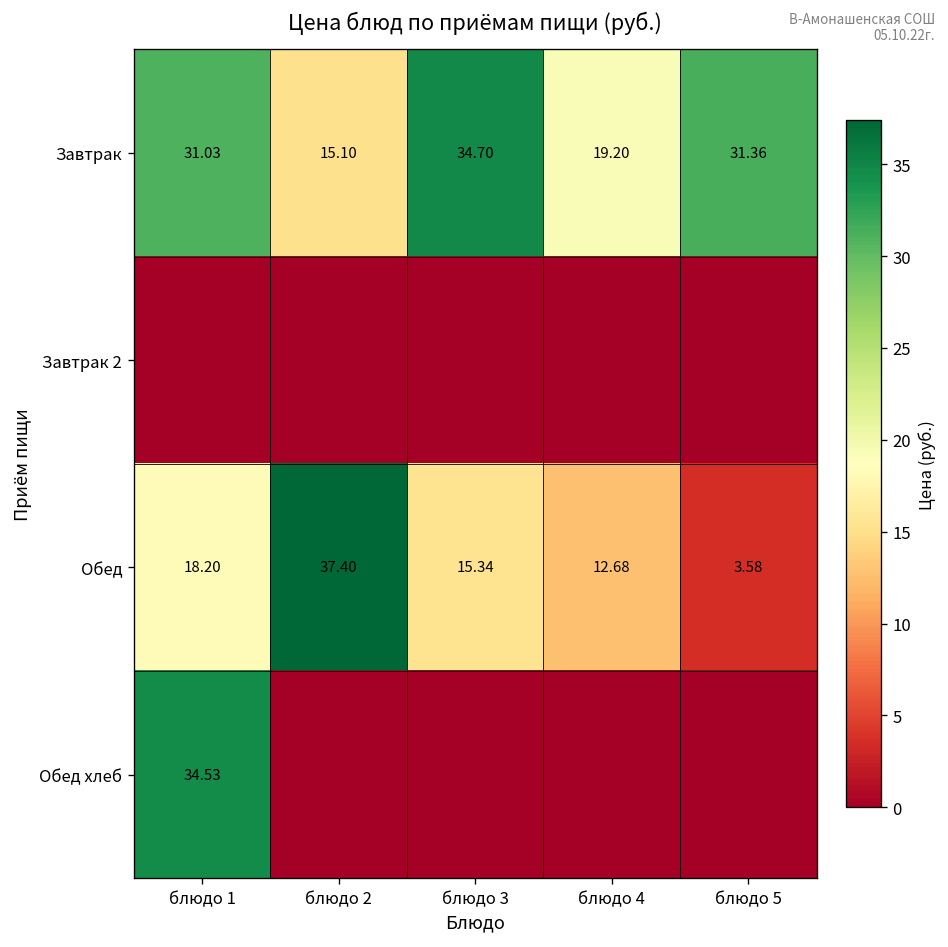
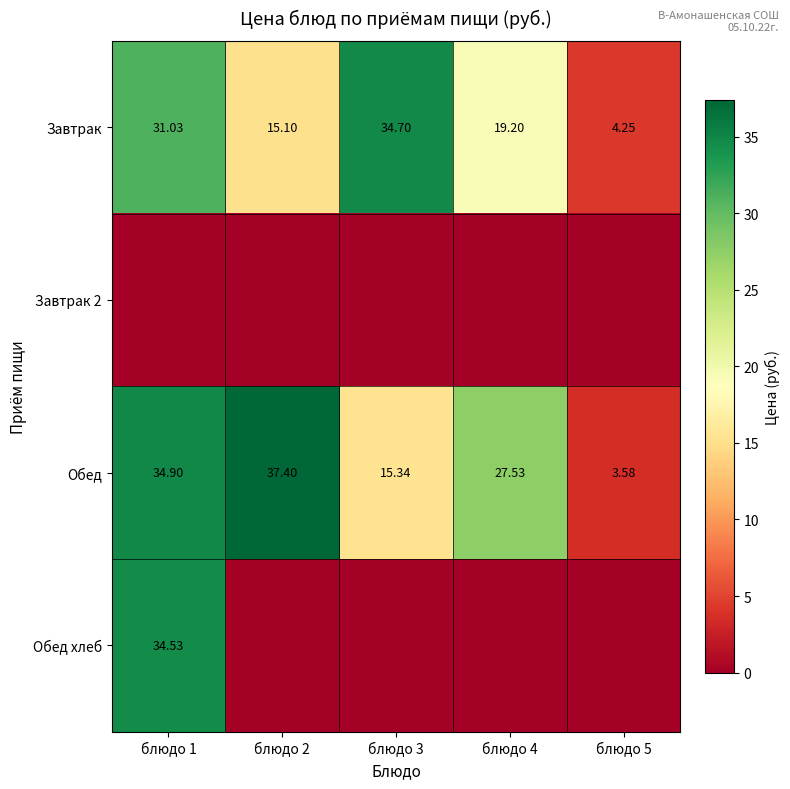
  {
    "Завтрак": {
      "блюдо 1": 31.03,
      "блюдо 2": 15.10,
      "блюдо 3": 34.70,
      "блюдо 4": 19.20,
-     "блюдо 5": 31.36
+     "блюдо 5": 4.25
    },
    "Обед": {
-     "блюдо 1": 18.20,
+     "блюдо 1": 34.90,
      "блюдо 2": 37.40,
      "блюдо 3": 15.34,
-     "блюдо 4": 12.68,
+     "блюдо 4": 27.53,
      "блюдо 5": 3.58
    },
    "Обед хлеб": {
      "блюдо 1": 34.53
    }
  }
